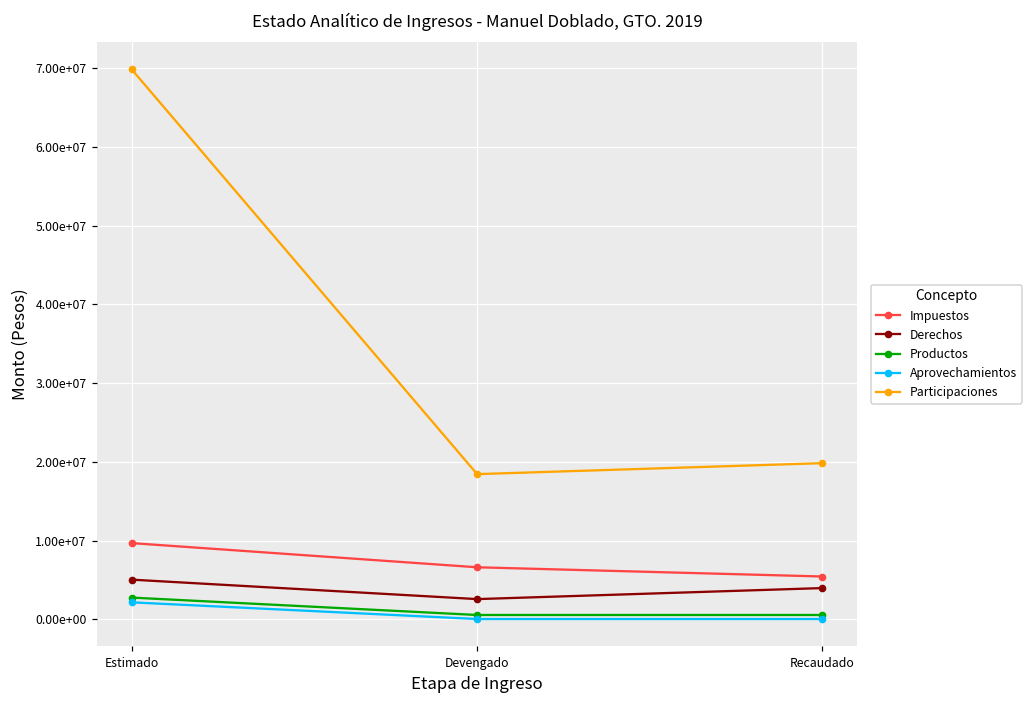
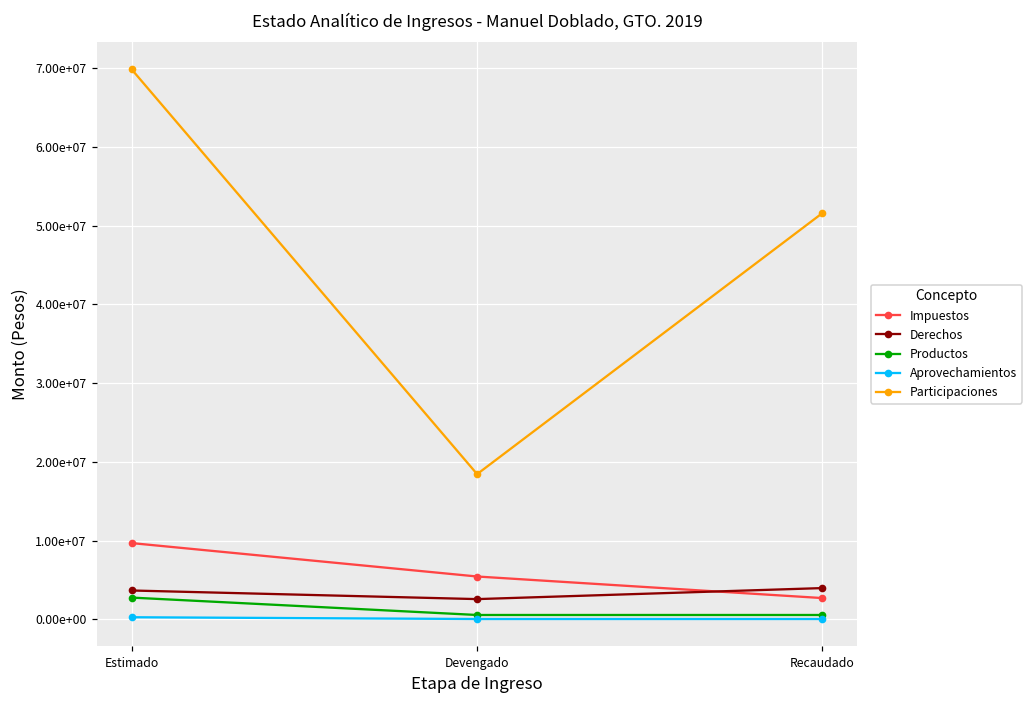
  {
    "Impuestos": {
      "Estimado": 10000000,
-     "Devengado": 7000000,
-     "Recaudado": 5000000
+     "Devengado": 5000000,
+     "Recaudado": 3000000
    },
    "Derechos": {
-     "Estimado": 5000000,
+     "Estimado": 4000000,
      "Devengado": 3000000,
      "Recaudado": 4000000
    },
    "Productos": {
      "Estimado": 3000000,
      "Devengado": 1000000,
      "Recaudado": 1000000
    },
    "Aprovechamientos": {
-     "Estimado": 2000000,
+     "Estimado": 0,
      "Devengado": 0,
      "Recaudado": 0
    },
    "Participaciones": {
      "Estimado": 70000000,
      "Devengado": 18000000,
-     "Recaudado": 20000000
+     "Recaudado": 52000000
    }
  }
